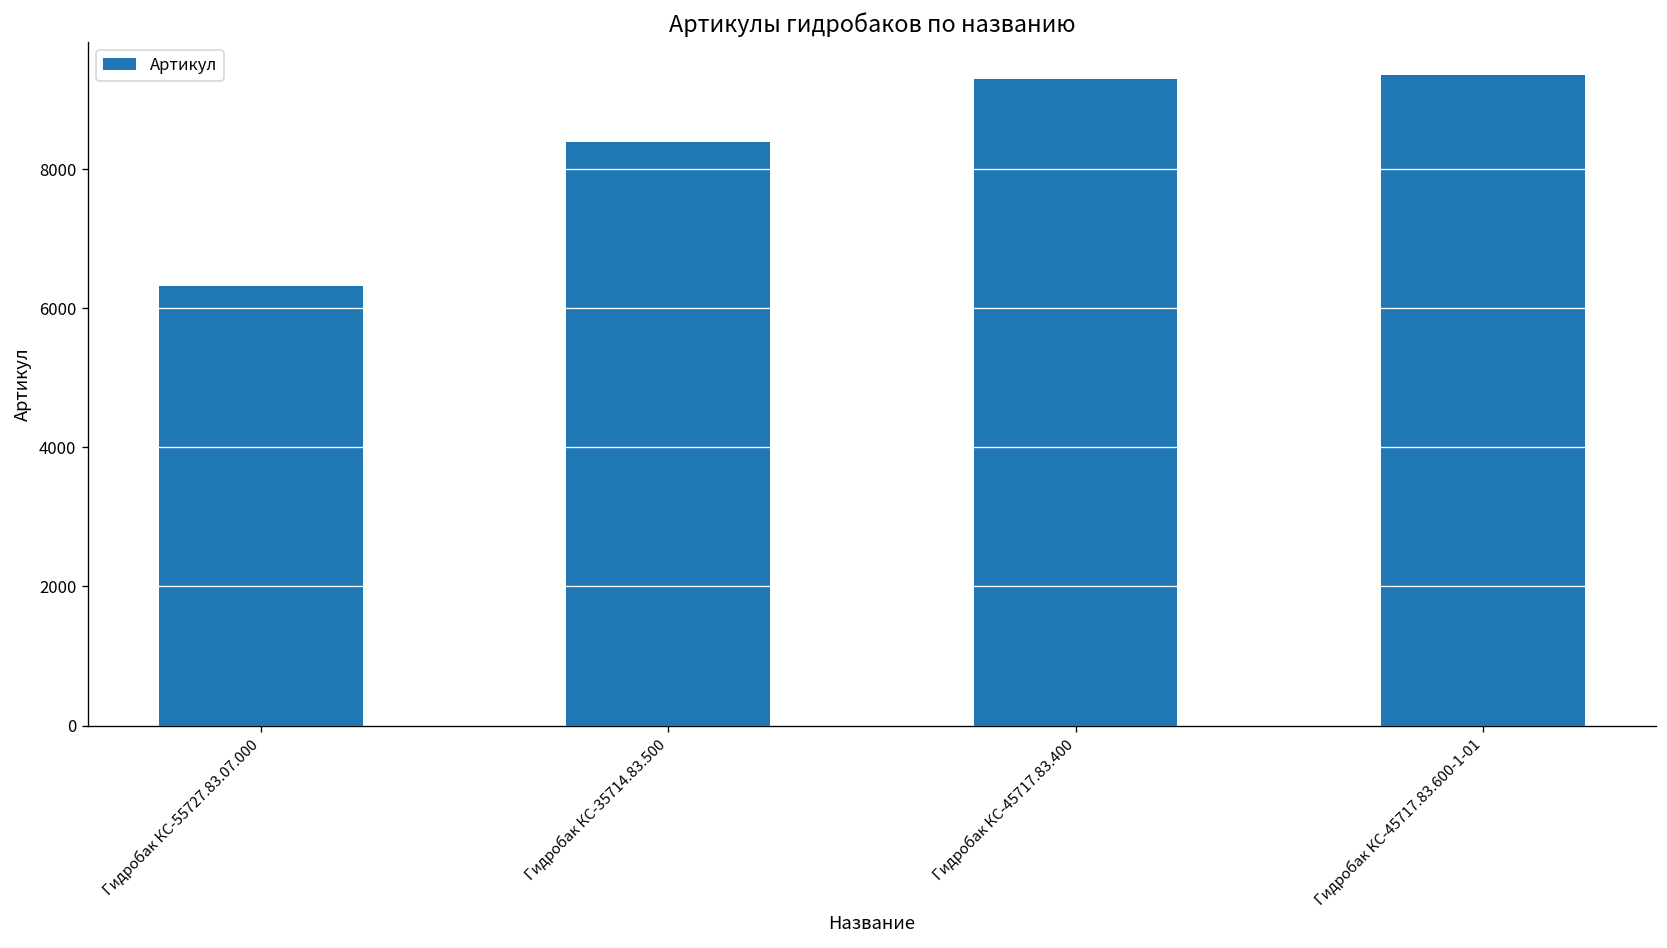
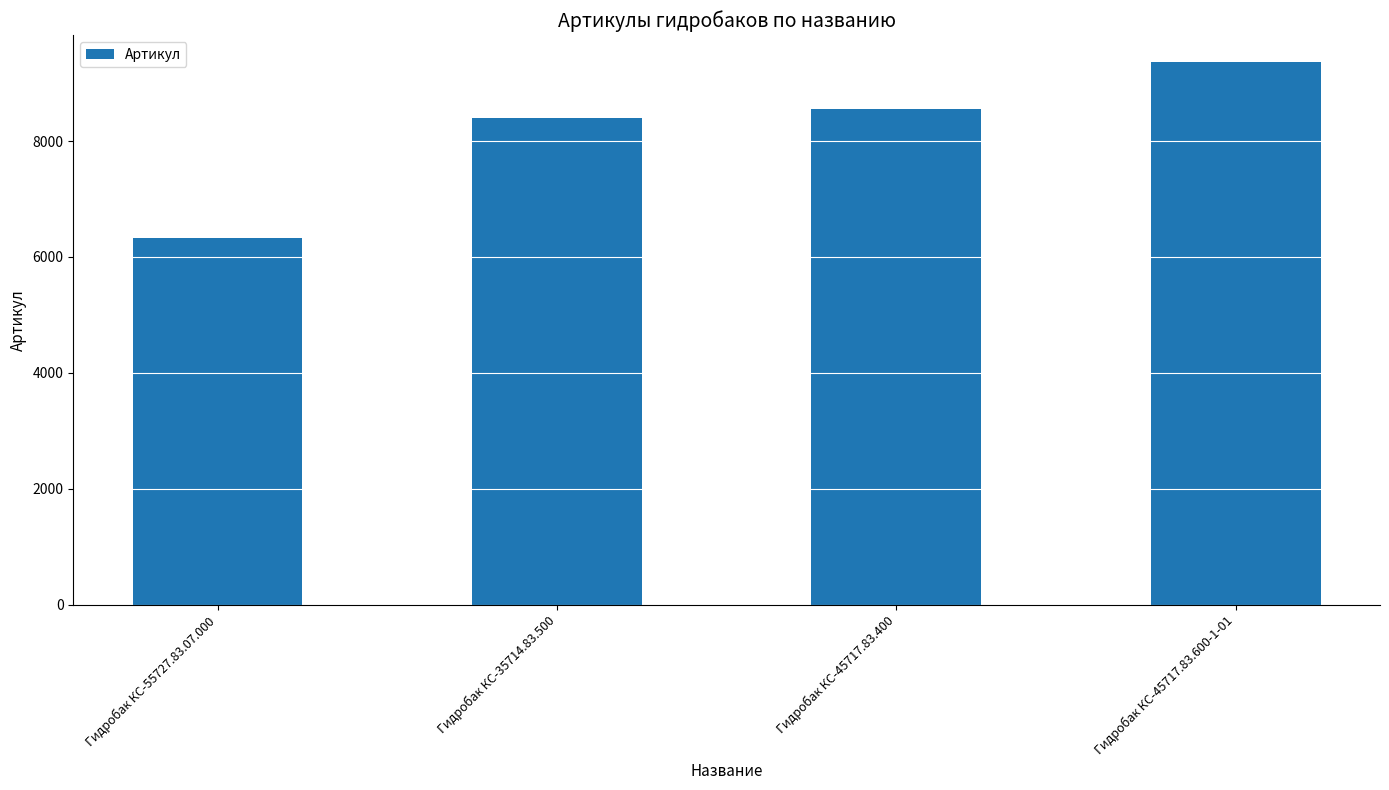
  {
    "Гидробак КС-55727.83.07.000": 6300,
    "Гидробак КС-35714.83.500": 8400,
-   "Гидробак КС-45717.83.400": 9300,
+   "Гидробак КС-45717.83.400": 8600,
    "Гидробак КС-45717.83.600-1-01": 9400
  }
